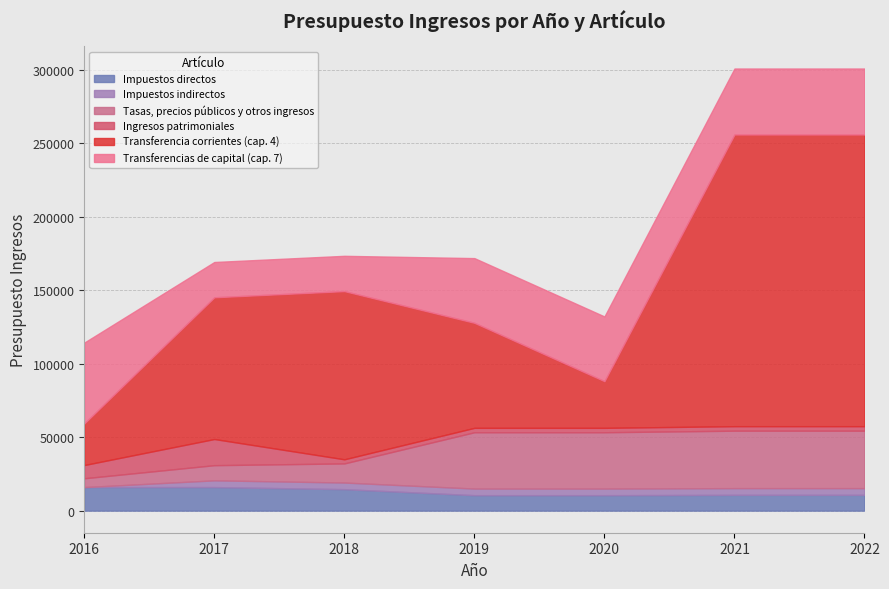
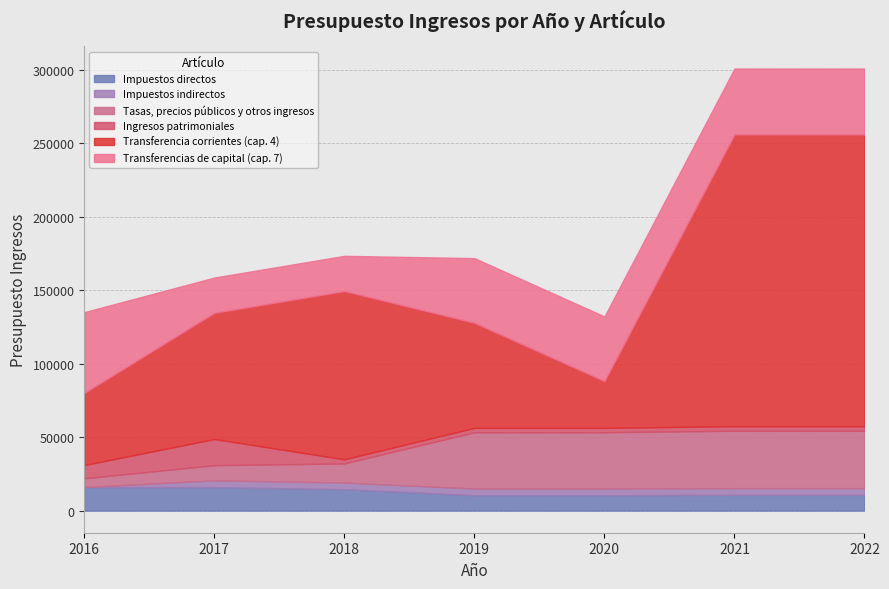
  {
    "Transferencia corrientes (cap. 4)": {
-     "2016": 28000,
-     "2017": 96000,
+     "2016": 49000,
+     "2017": 86000,
      "2018": 114000,
      "2019": 71000,
      "2020": 32000,
      "2021": 198000,
      "2022": 198000
    }
  }
